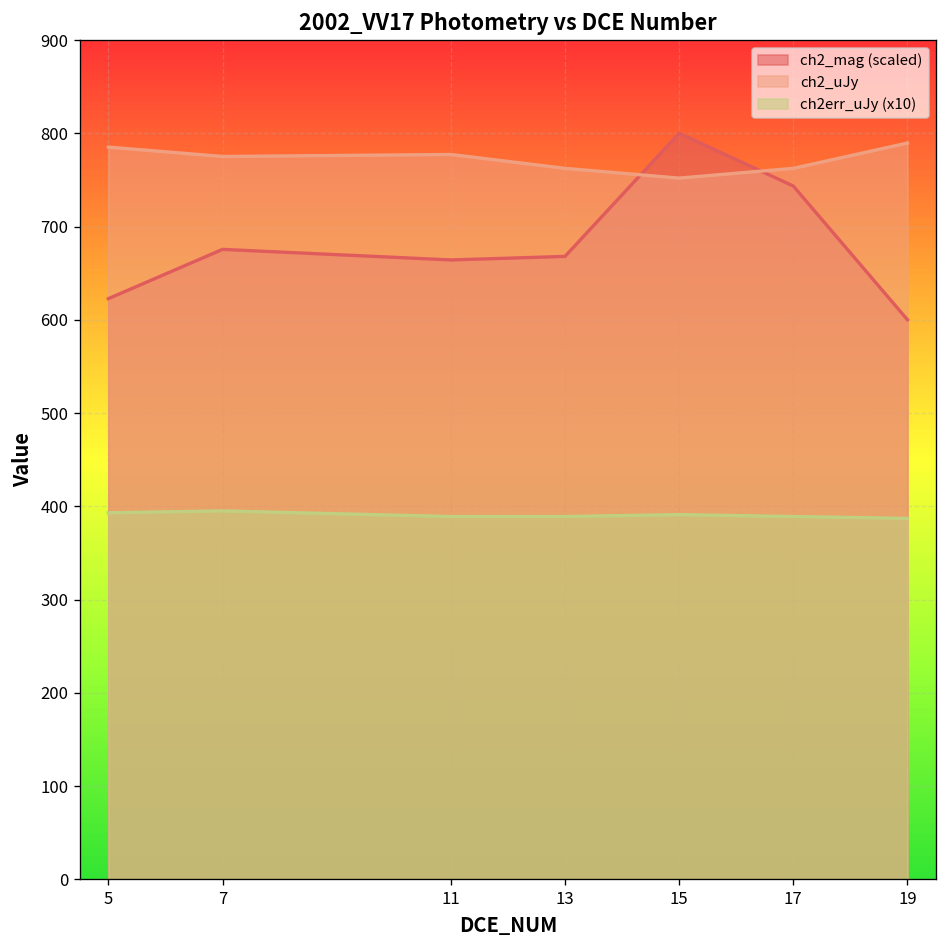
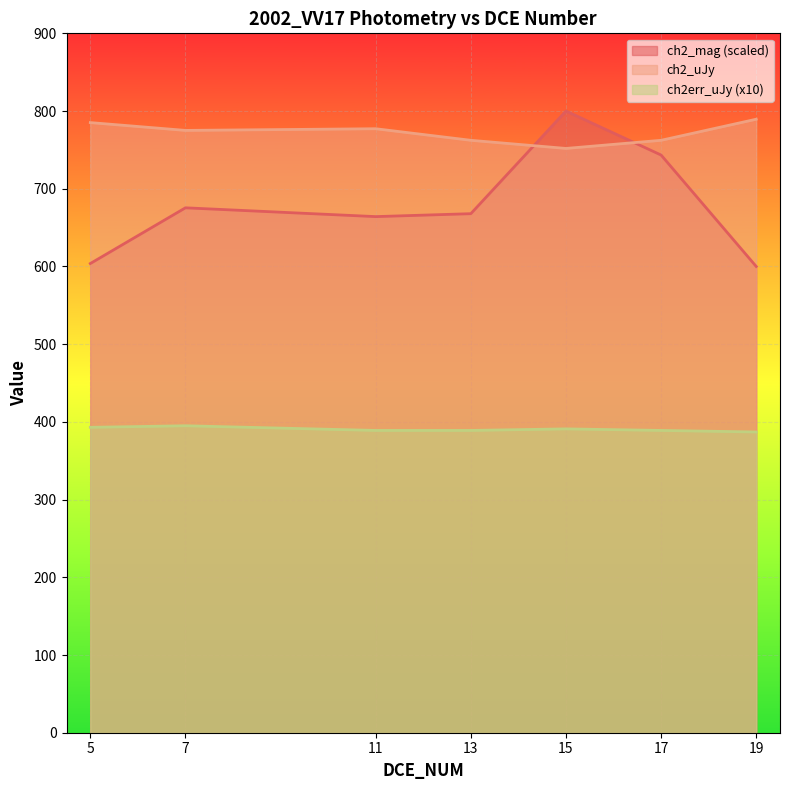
  {
    "ch2_mag (scaled)": {
-     "5": 620,
+     "5": 600,
      "7": 680,
      "11": 660,
      "13": 670,
      "15": 800,
      "17": 740,
      "19": 600
    }
  }
